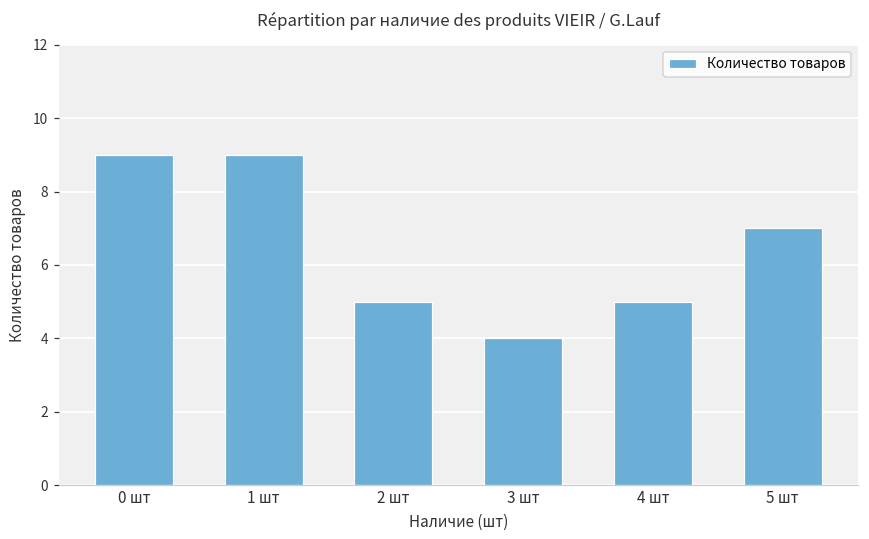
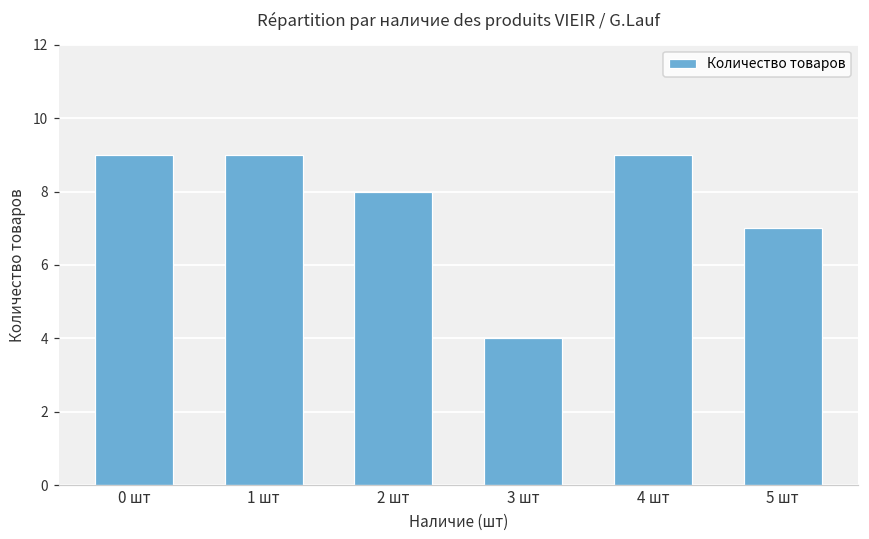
  {
    "0 шт": 9,
    "1 шт": 9,
-   "2 шт": 5,
+   "2 шт": 8,
    "3 шт": 4,
-   "4 шт": 5,
+   "4 шт": 9,
    "5 шт": 7
  }
